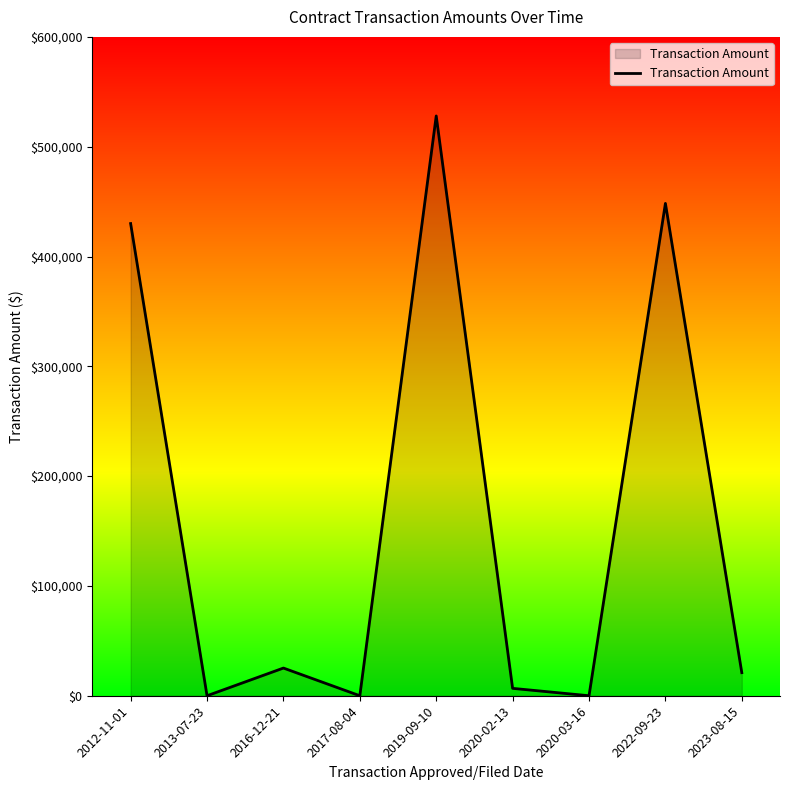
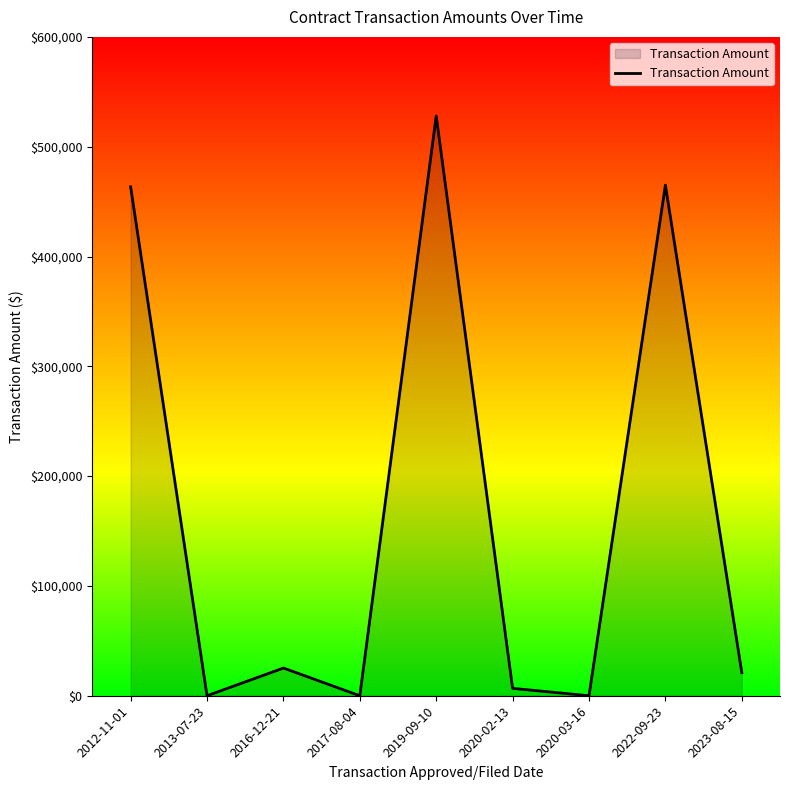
  {
-   "2012-11-01": "$430,000",
+   "2012-11-01": "$463,000",
    "2013-07-23": "$0",
    "2016-12-21": "$25,000",
    "2017-08-04": "$0",
    "2019-09-10": "$528,000",
    "2020-02-13": "$7,000",
    "2020-03-16": "$0",
-   "2022-09-23": "$448,000",
+   "2022-09-23": "$465,000",
    "2023-08-15": "$21,000"
  }
